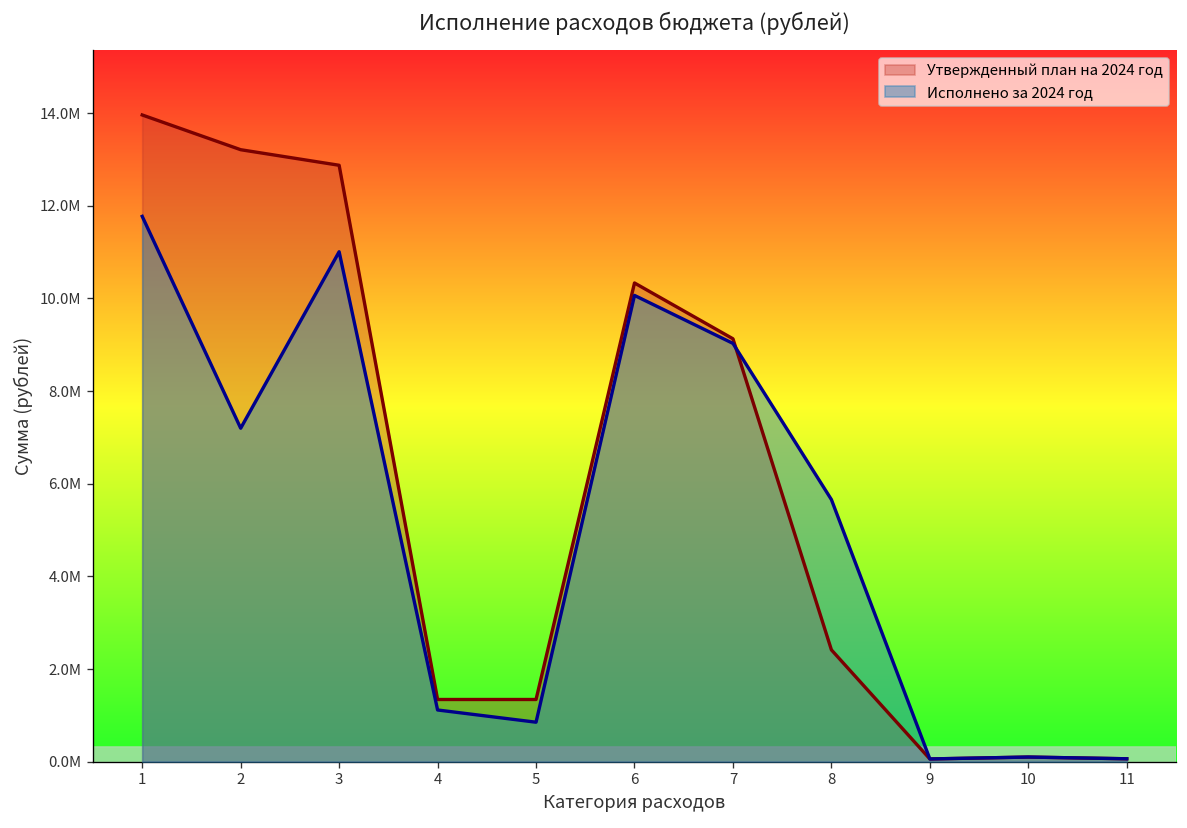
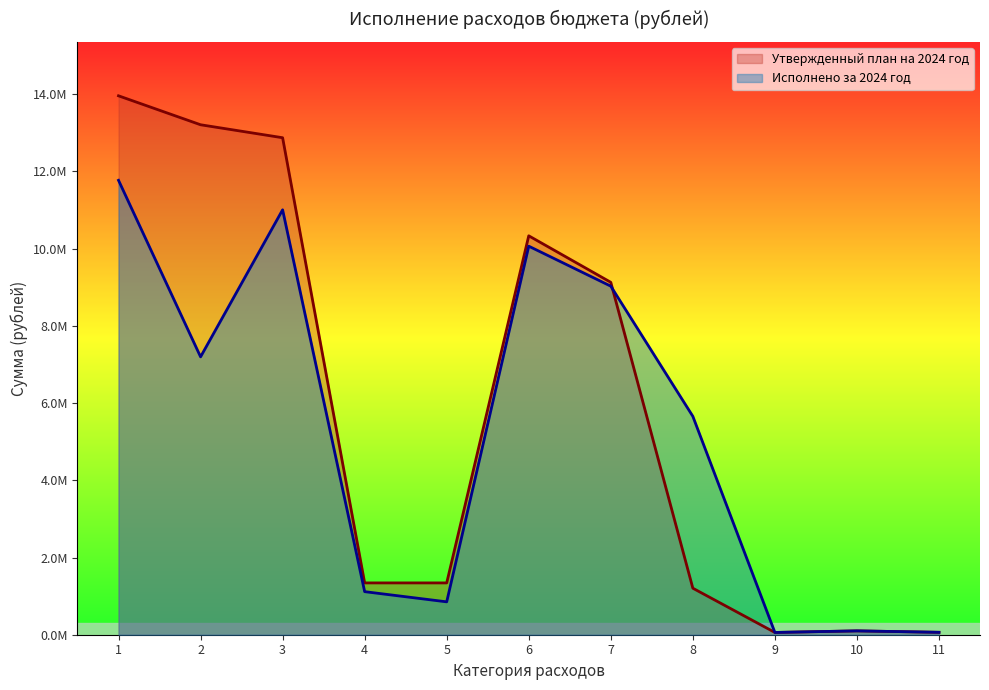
  {
    "Утвержденный план на 2024 год": {
      "1": 14000000,
      "2": 13200000,
      "3": 12900000,
      "4": 1300000,
      "5": 1300000,
      "6": 10300000,
      "7": 9100000,
-     "8": 2400000
+     "8": 1200000
    },
    "Исполнено за 2024 год": {
      "1": 11800000,
      "2": 7200000,
      "3": 11000000,
      "4": 1100000,
      "5": 900000,
      "6": 10100000,
      "7": 9000000,
      "8": 5700000
    }
  }
